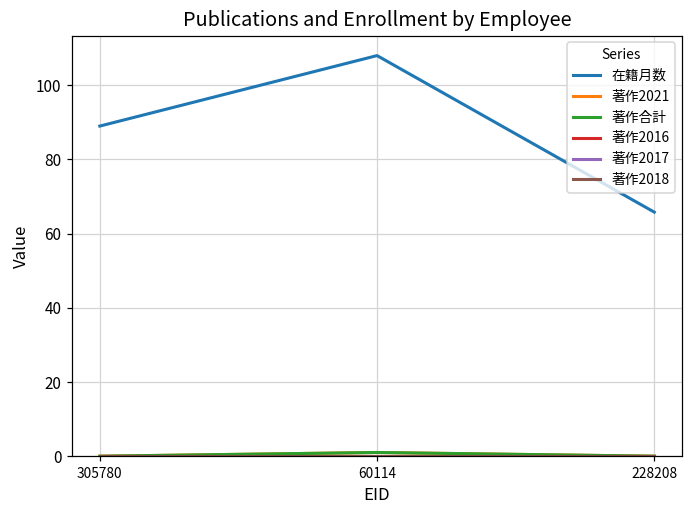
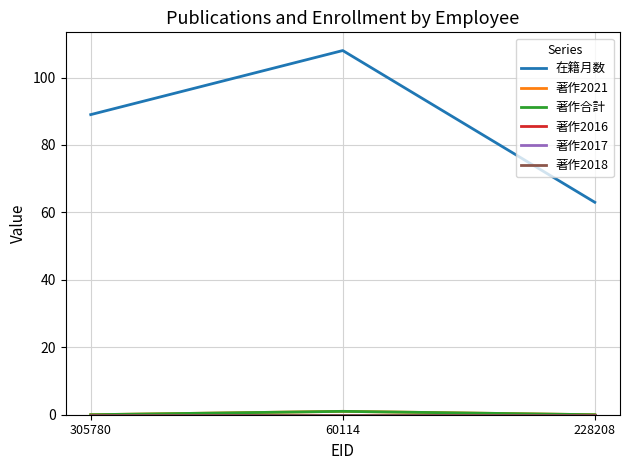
  {
    "在籍月数": {
      "305780": 89,
      "60114": 108,
-     "228208": 66
+     "228208": 63
    },
    "著作合計": {
      "60114": 1
    },
    "著作2018": {
      "60114": 0
    }
  }
